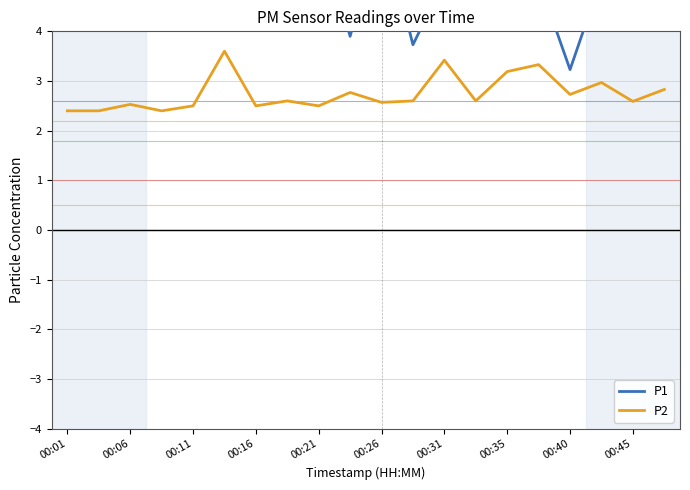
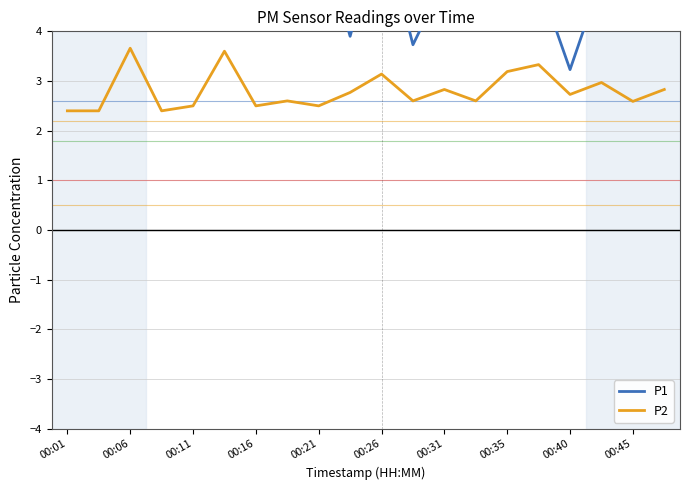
  {
    "P1": {
      "00:40": 3.2
    },
    "P2": {
      "00:01": 2.4,
-     "00:06": 2.5,
+     "00:06": 3.7,
      "00:11": 2.5,
      "00:16": 2.5,
      "00:21": 2.5,
-     "00:26": 2.6,
-     "00:31": 3.4,
+     "00:26": 3.1,
+     "00:31": 2.8,
      "00:35": 3.2,
      "00:40": 2.7,
      "00:45": 2.6
    }
  }
